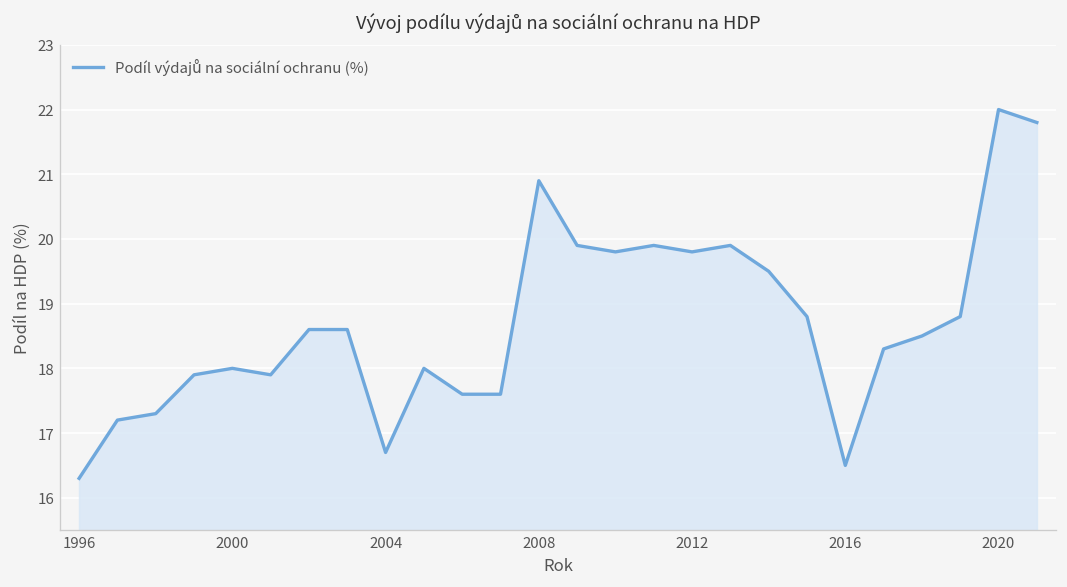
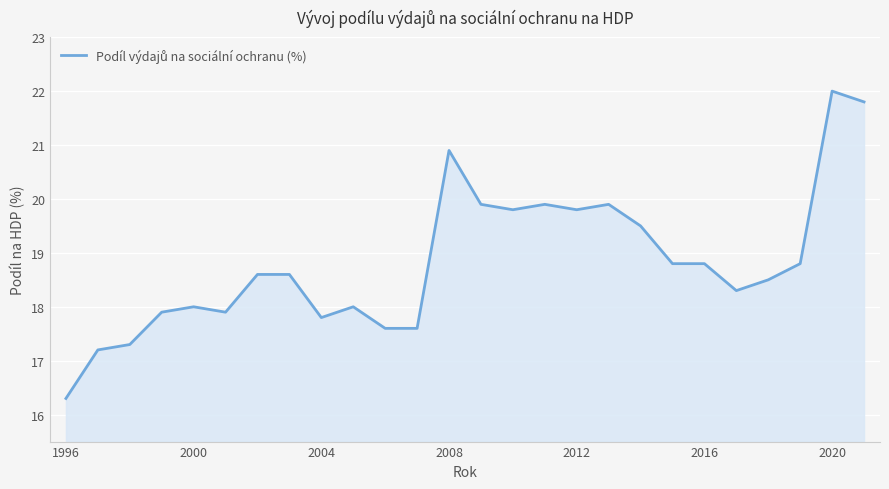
  {
    "1996": 16.3,
    "2000": 18.0,
-   "2004": 16.7,
+   "2004": 17.8,
    "2008": 20.9,
    "2012": 19.8,
-   "2016": 16.5,
+   "2016": 18.8,
    "2020": 22.0
  }
